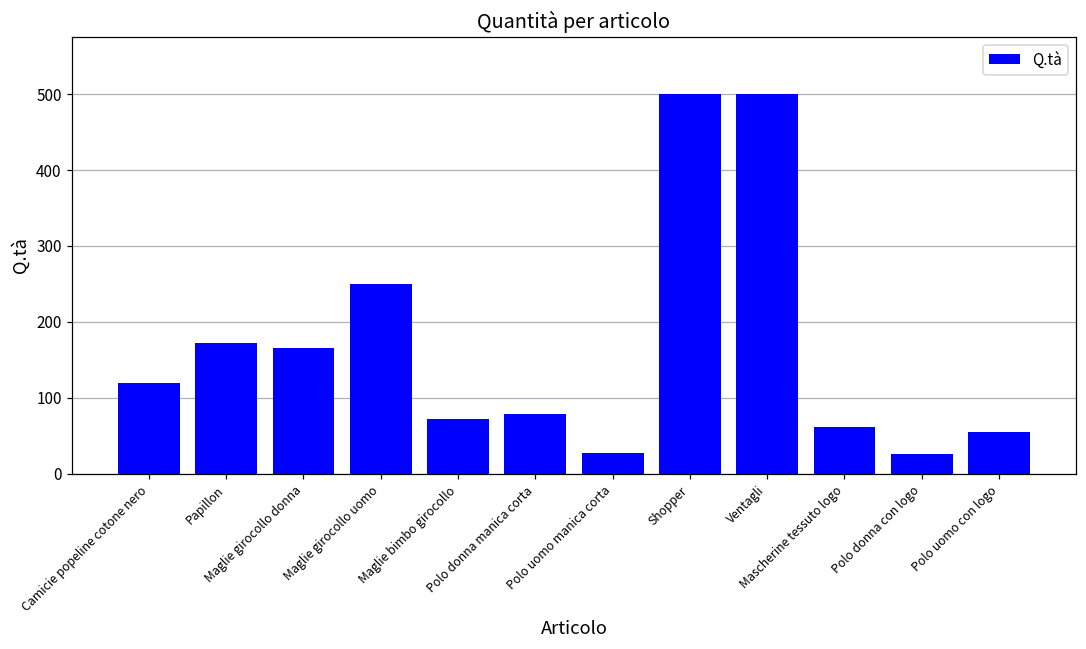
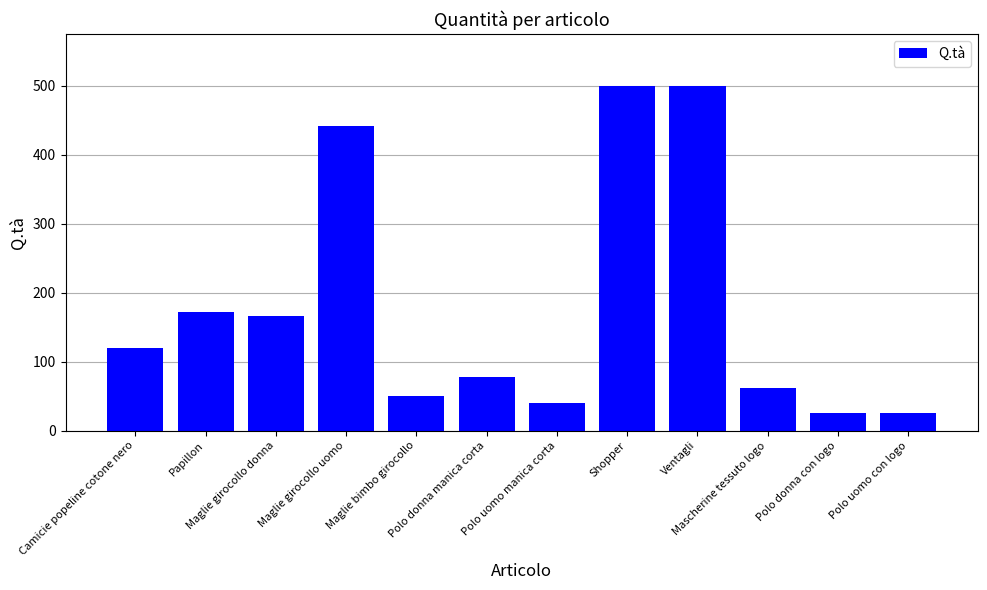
  {
    "Camicie popeline cotone nero": 120,
    "Papillon": 170,
    "Maglie girocollo donna": 170,
-   "Maglie girocollo uomo": 250,
-   "Maglie bimbo girocollo": 70,
+   "Maglie girocollo uomo": 440,
+   "Maglie bimbo girocollo": 50,
    "Polo donna manica corta": 80,
-   "Polo uomo manica corta": 30,
+   "Polo uomo manica corta": 40,
    "Shopper": 500,
    "Ventagli": 500,
    "Mascherine tessuto logo": 60,
    "Polo donna con logo": 30,
-   "Polo uomo con logo": 60
+   "Polo uomo con logo": 30
  }
